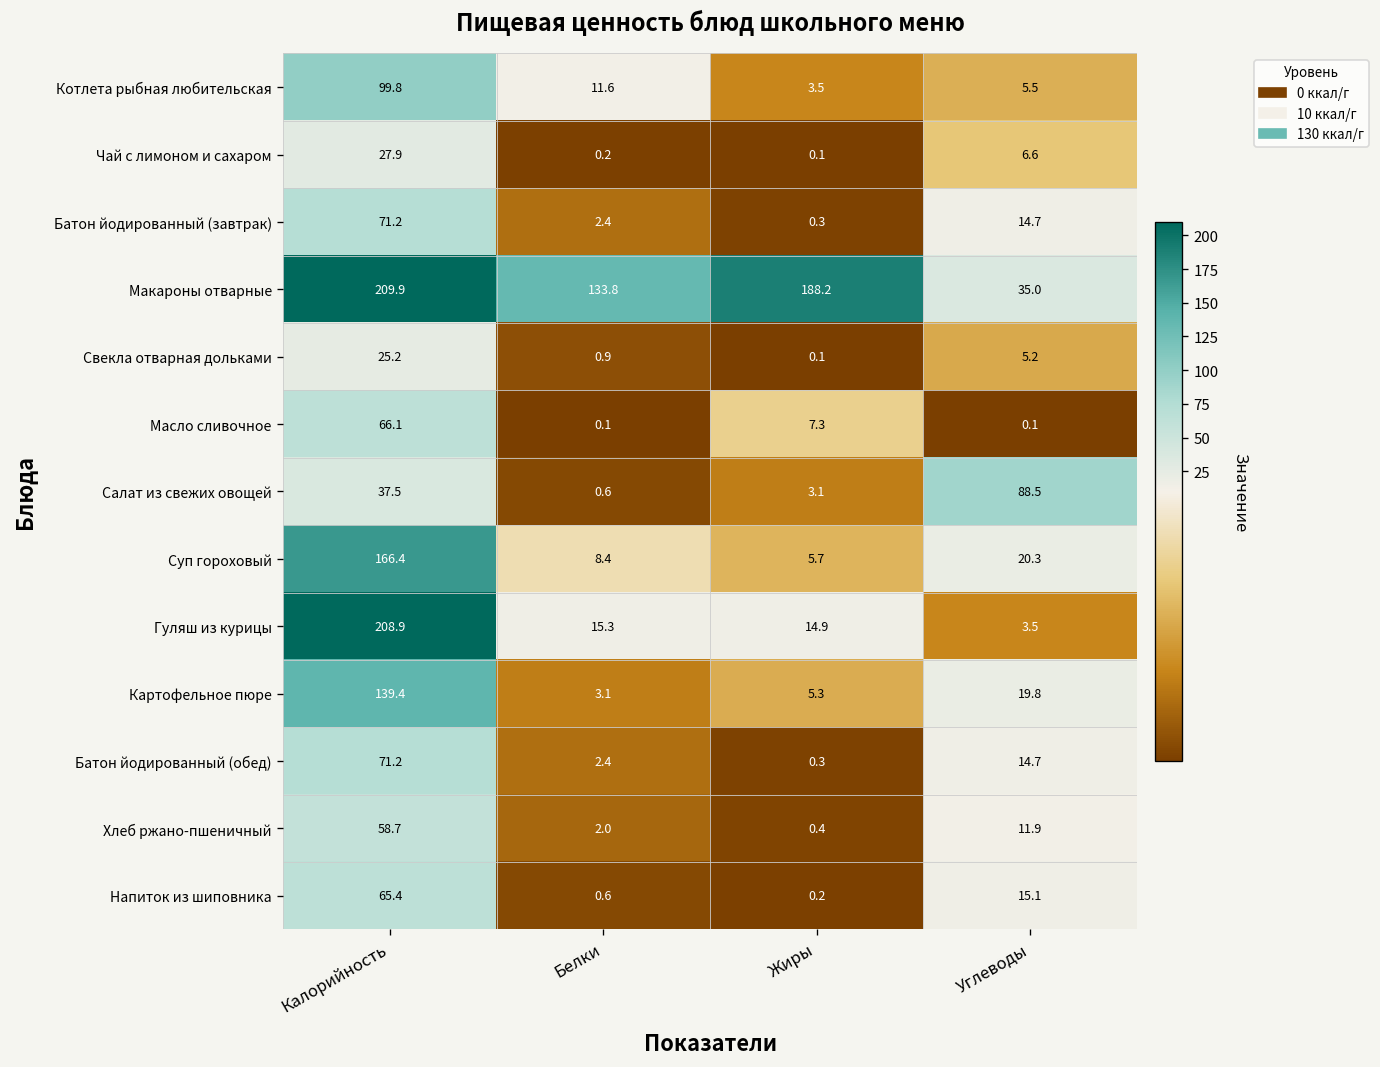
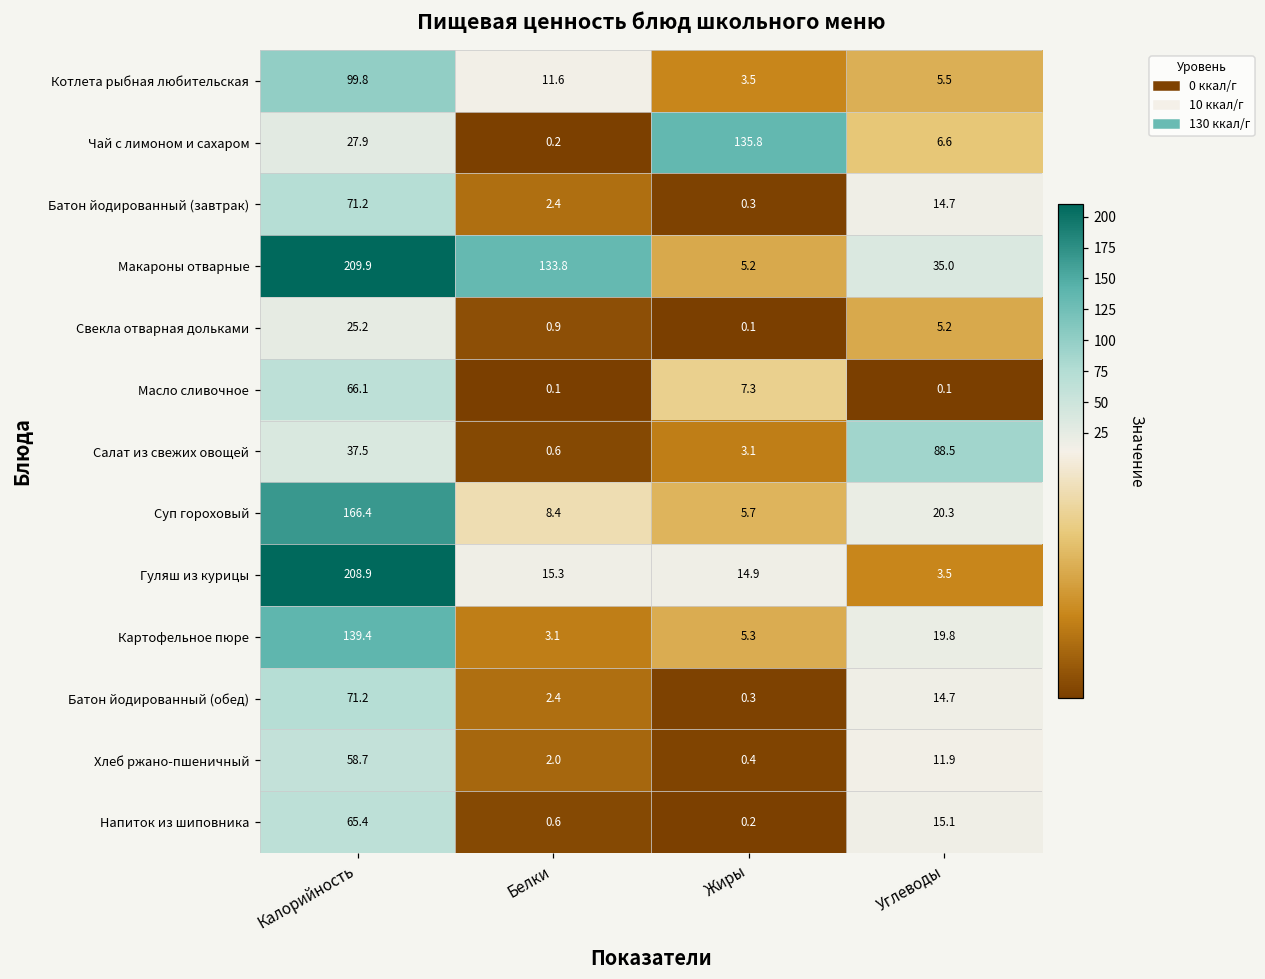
  {
    "Котлета рыбная любительская": {
      "Калорийность": 99.8,
      "Белки": 11.6,
      "Жиры": 3.5,
      "Углеводы": 5.5
    },
    "Чай с лимоном и сахаром": {
      "Калорийность": 27.9,
      "Белки": 0.2,
-     "Жиры": 0.1,
+     "Жиры": 135.8,
      "Углеводы": 6.6
    },
    "Батон йодированный (завтрак)": {
      "Калорийность": 71.2,
      "Белки": 2.4,
      "Жиры": 0.3,
      "Углеводы": 14.7
    },
    "Макароны отварные": {
      "Калорийность": 209.9,
      "Белки": 133.8,
-     "Жиры": 188.2,
+     "Жиры": 5.2,
      "Углеводы": 35.0
    },
    "Свекла отварная дольками": {
      "Калорийность": 25.2,
      "Белки": 0.9,
      "Жиры": 0.1,
      "Углеводы": 5.2
    },
    "Масло сливочное": {
      "Калорийность": 66.1,
      "Белки": 0.1,
      "Жиры": 7.3,
      "Углеводы": 0.1
    },
    "Салат из свежих овощей": {
      "Калорийность": 37.5,
      "Белки": 0.6,
      "Жиры": 3.1,
      "Углеводы": 88.5
    },
    "Суп гороховый": {
      "Калорийность": 166.4,
      "Белки": 8.4,
      "Жиры": 5.7,
      "Углеводы": 20.3
    },
    "Гуляш из курицы": {
      "Калорийность": 208.9,
      "Белки": 15.3,
      "Жиры": 14.9,
      "Углеводы": 3.5
    },
    "Картофельное пюре": {
      "Калорийность": 139.4,
      "Белки": 3.1,
      "Жиры": 5.3,
      "Углеводы": 19.8
    },
    "Батон йодированный (обед)": {
      "Калорийность": 71.2,
      "Белки": 2.4,
      "Жиры": 0.3,
      "Углеводы": 14.7
    },
    "Хлеб ржано-пшеничный": {
      "Калорийность": 58.7,
      "Белки": 2.0,
      "Жиры": 0.4,
      "Углеводы": 11.9
    },
    "Напиток из шиповника": {
      "Калорийность": 65.4,
      "Белки": 0.6,
      "Жиры": 0.2,
      "Углеводы": 15.1
    }
  }
